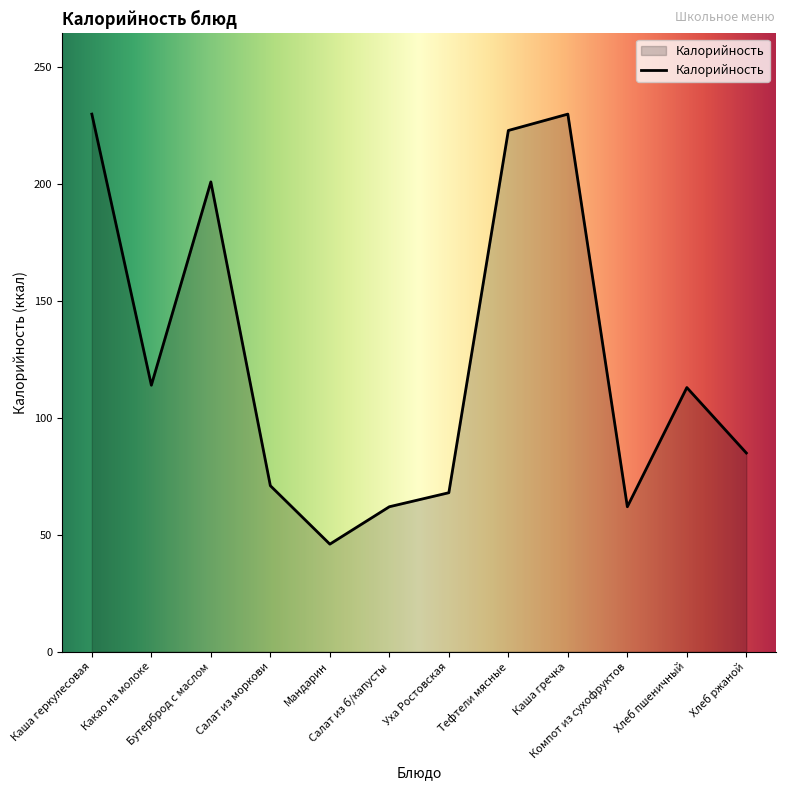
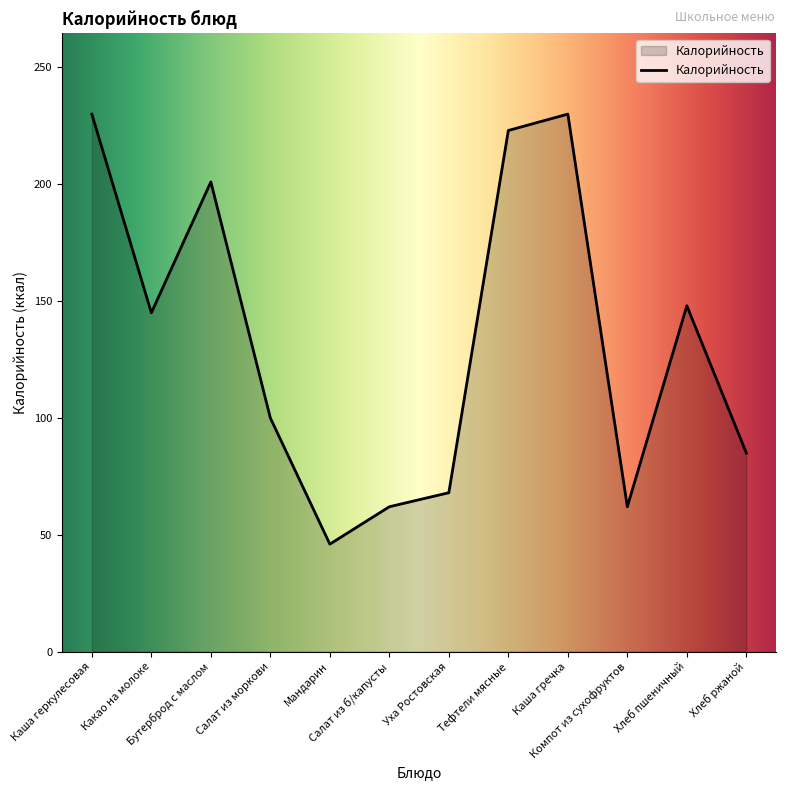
  {
    "Каша геркулесовая": 230,
-   "Какао на молоке": 114,
+   "Какао на молоке": 145,
    "Бутерброд с маслом": 201,
-   "Салат из моркови": 71,
+   "Салат из моркови": 100,
    "Мандарин": 46,
    "Салат из б/капусты": 62,
    "Уха Ростовская": 68,
    "Тефтели мясные": 223,
    "Каша гречка": 230,
    "Компот из сухофруктов": 62,
-   "Хлеб пшеничный": 113,
+   "Хлеб пшеничный": 148,
    "Хлеб ржаной": 85
  }
